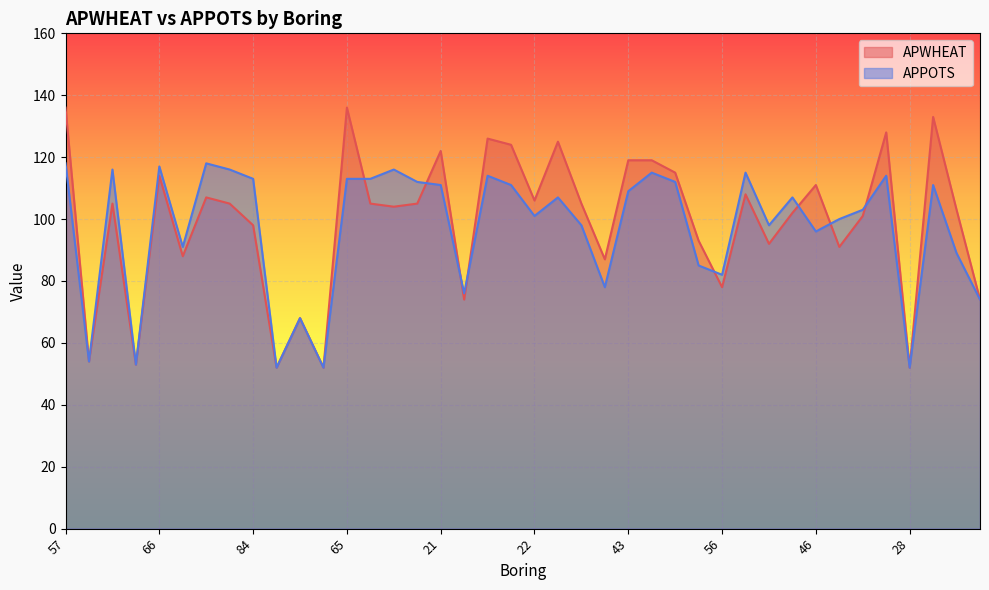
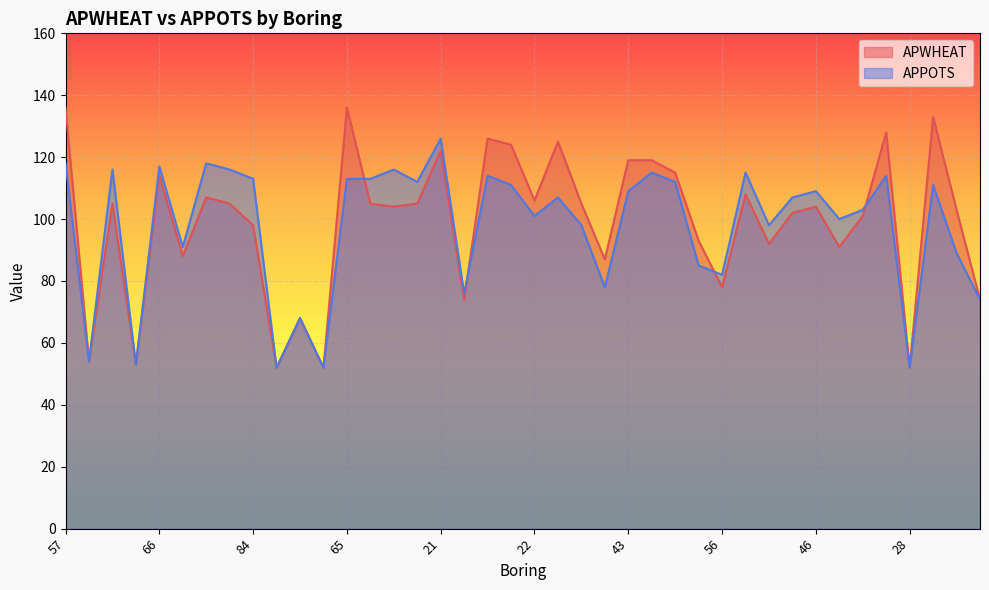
  {
    "APWHEAT": {
      "57": 136,
      "66": 114,
      "84": 98,
      "65": 136,
      "21": 122,
      "22": 106,
      "43": 119,
      "56": 78,
-     "46": 111
+     "46": 104
    },
    "APPOTS": {
      "57": 118,
      "66": 117,
      "84": 113,
      "65": 113,
-     "21": 111,
+     "21": 126,
      "22": 101,
      "43": 109,
      "56": 82,
-     "46": 96
+     "46": 109
    }
  }
